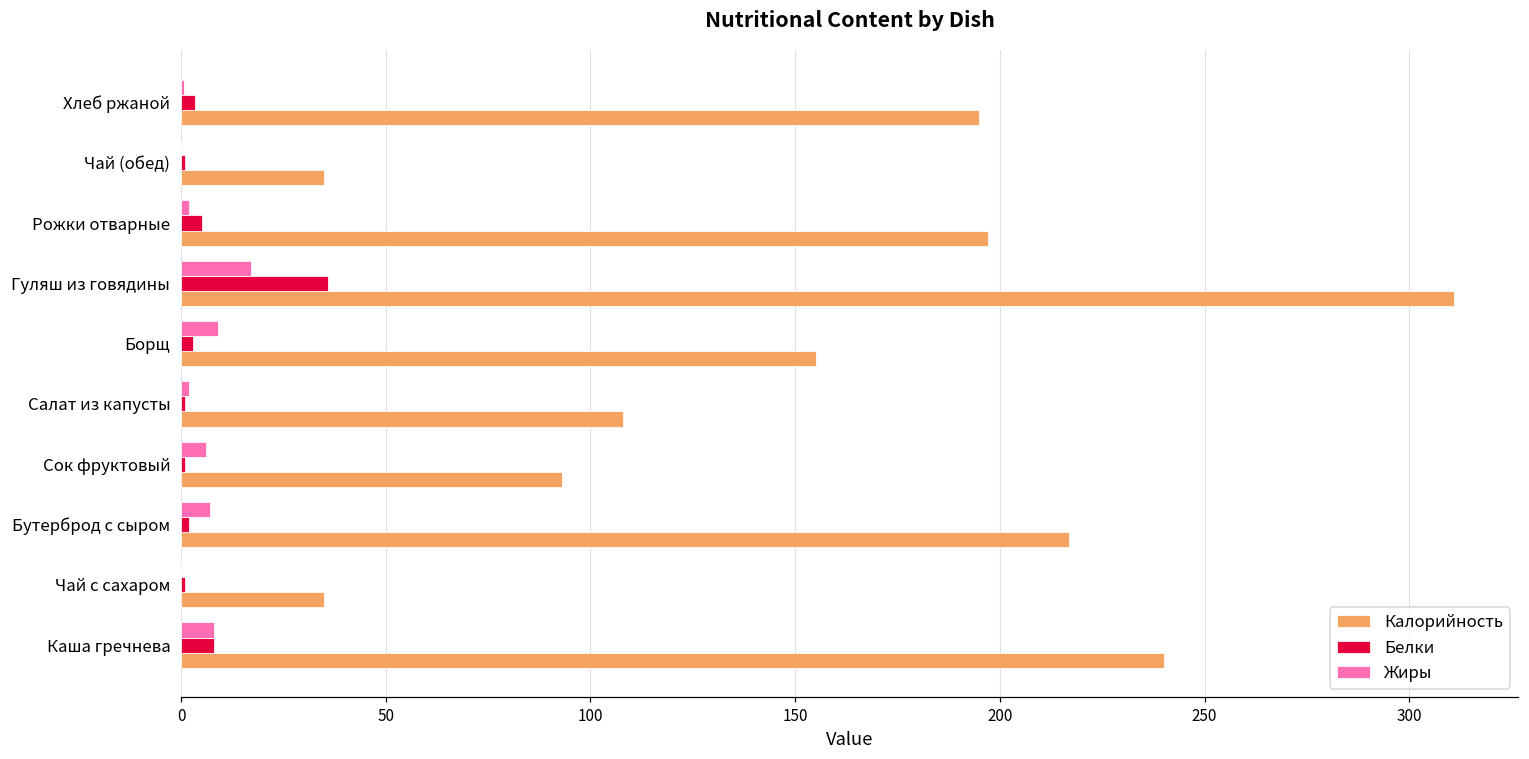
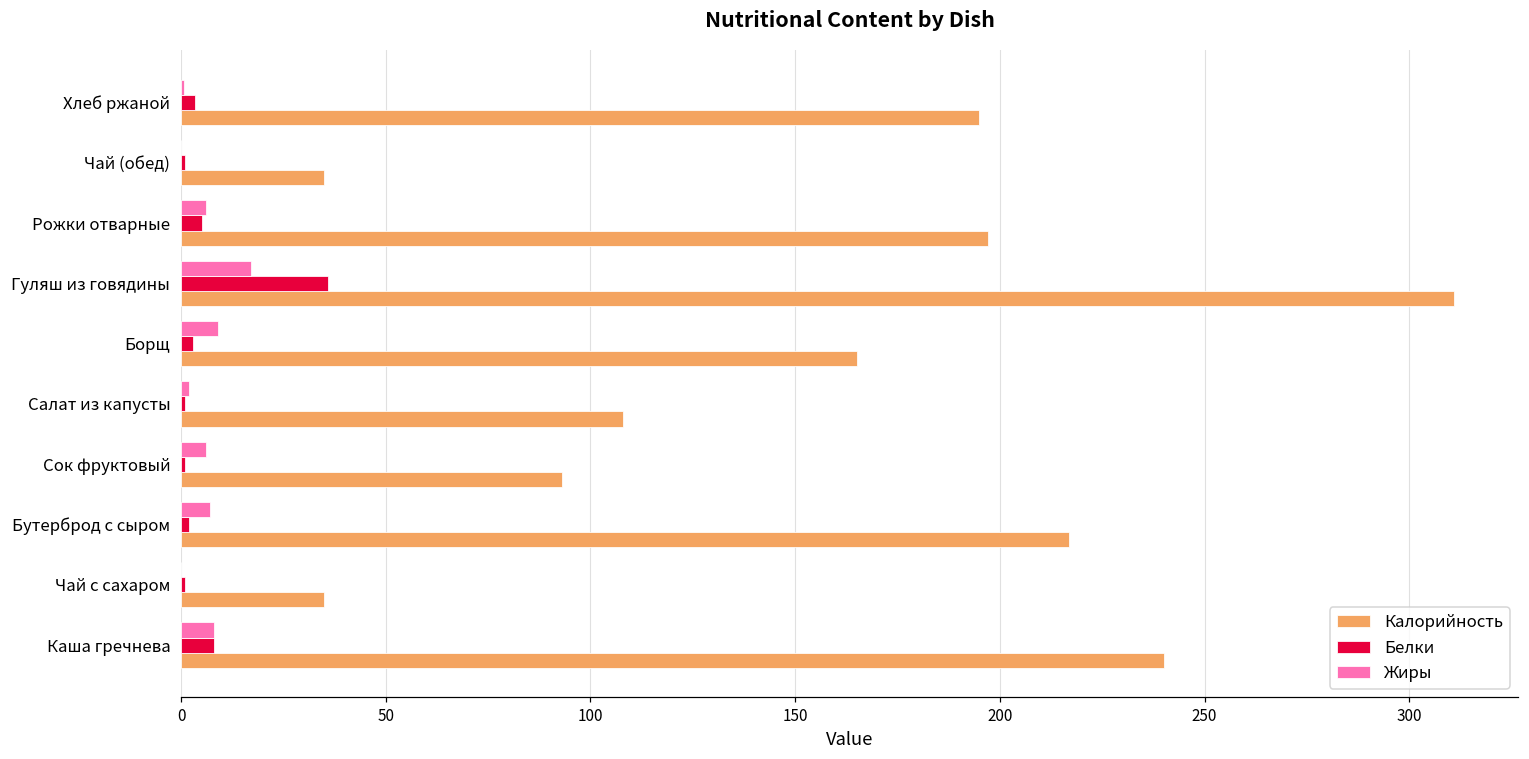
  {
    "Калорийность": {
      "Хлеб ржаной": 195,
      "Чай (обед)": 35,
      "Рожки отварные": 197,
      "Гуляш из говядины": 311,
-     "Борщ": 155,
+     "Борщ": 165,
      "Салат из капусты": 108,
      "Сок фруктовый": 93,
      "Бутерброд с сыром": 217,
      "Чай с сахаром": 35,
      "Каша гречнева": 240
    },
    "Белки": {
      "Хлеб ржаной": 3,
      "Чай (обед)": 1,
      "Рожки отварные": 5,
      "Гуляш из говядины": 36,
      "Борщ": 3,
      "Салат из капусты": 1,
      "Сок фруктовый": 1,
      "Бутерброд с сыром": 2,
      "Чай с сахаром": 1,
      "Каша гречнева": 8
    },
    "Жиры": {
      "Чай (обед)": 0,
-     "Рожки отварные": 2,
+     "Рожки отварные": 6,
      "Гуляш из говядины": 17,
      "Борщ": 9,
      "Салат из капусты": 2,
      "Сок фруктовый": 6,
      "Бутерброд с сыром": 7,
      "Чай с сахаром": 0,
      "Каша гречнева": 8
    }
  }
